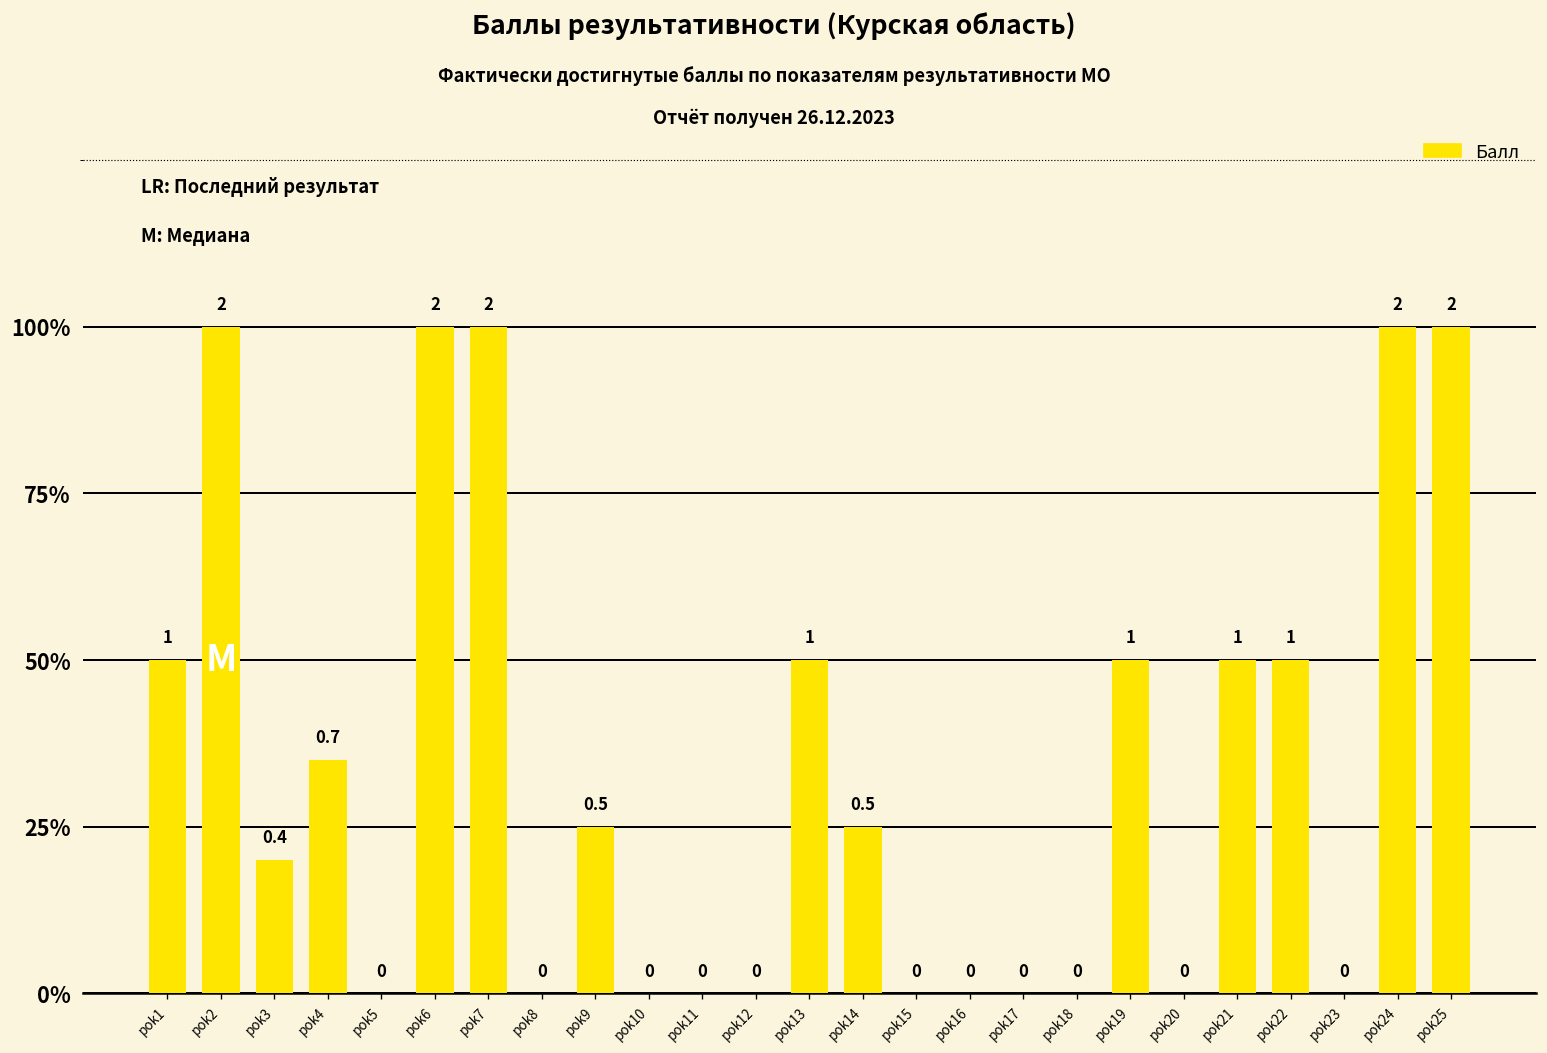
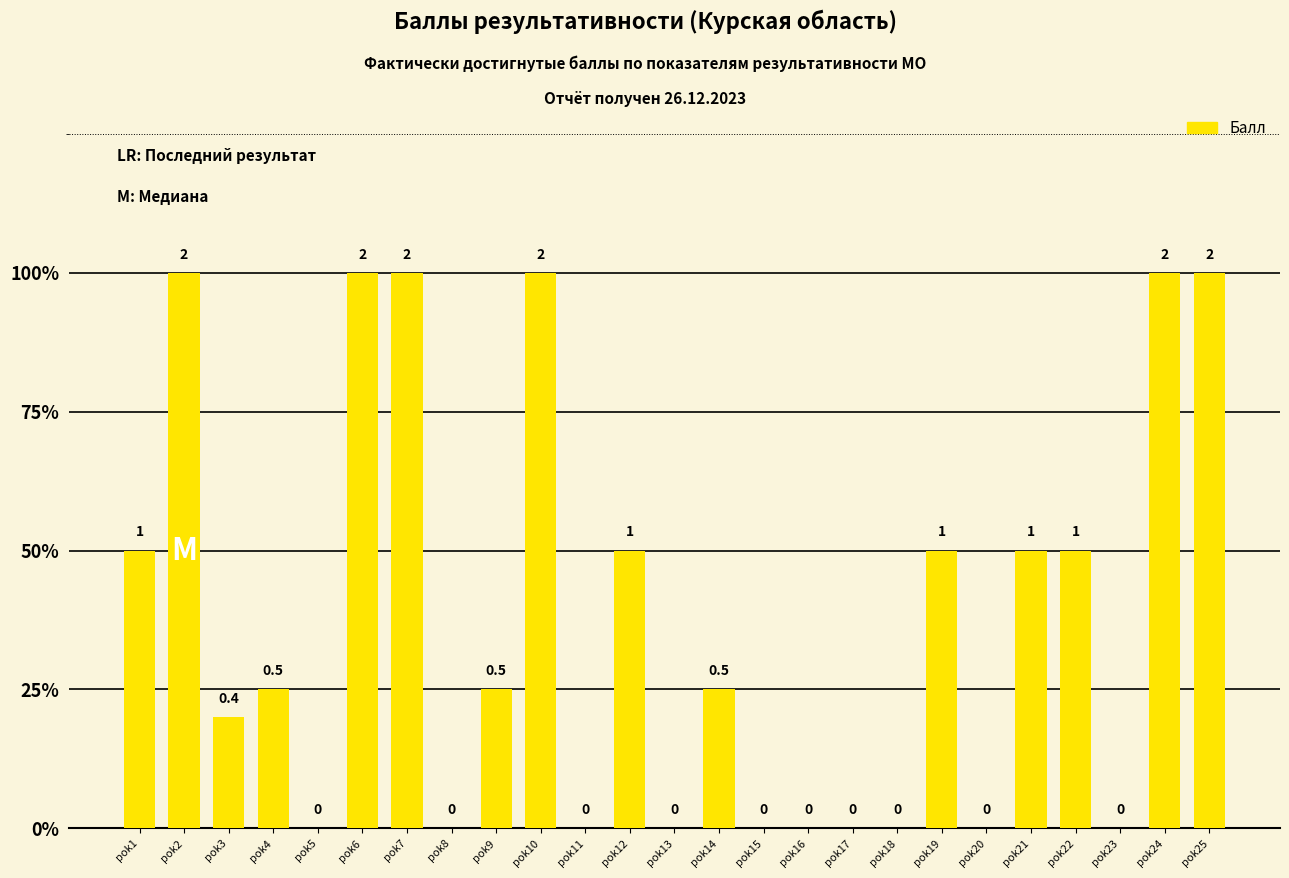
  {
    "pok1": 1,
    "pok2": 2,
    "pok3": 0.4,
-   "pok4": 0.7,
+   "pok4": 0.5,
    "pok5": 0,
    "pok6": 2,
    "pok7": 2,
    "pok8": 0,
    "pok9": 0.5,
-   "pok10": 0,
+   "pok10": 2,
    "pok11": 0,
-   "pok12": 0,
-   "pok13": 1,
+   "pok12": 1,
+   "pok13": 0,
    "pok14": 0.5,
    "pok15": 0,
    "pok16": 0,
    "pok17": 0,
    "pok18": 0,
    "pok19": 1,
    "pok20": 0,
    "pok21": 1,
    "pok22": 1,
    "pok23": 0,
    "pok24": 2,
    "pok25": 2
  }
